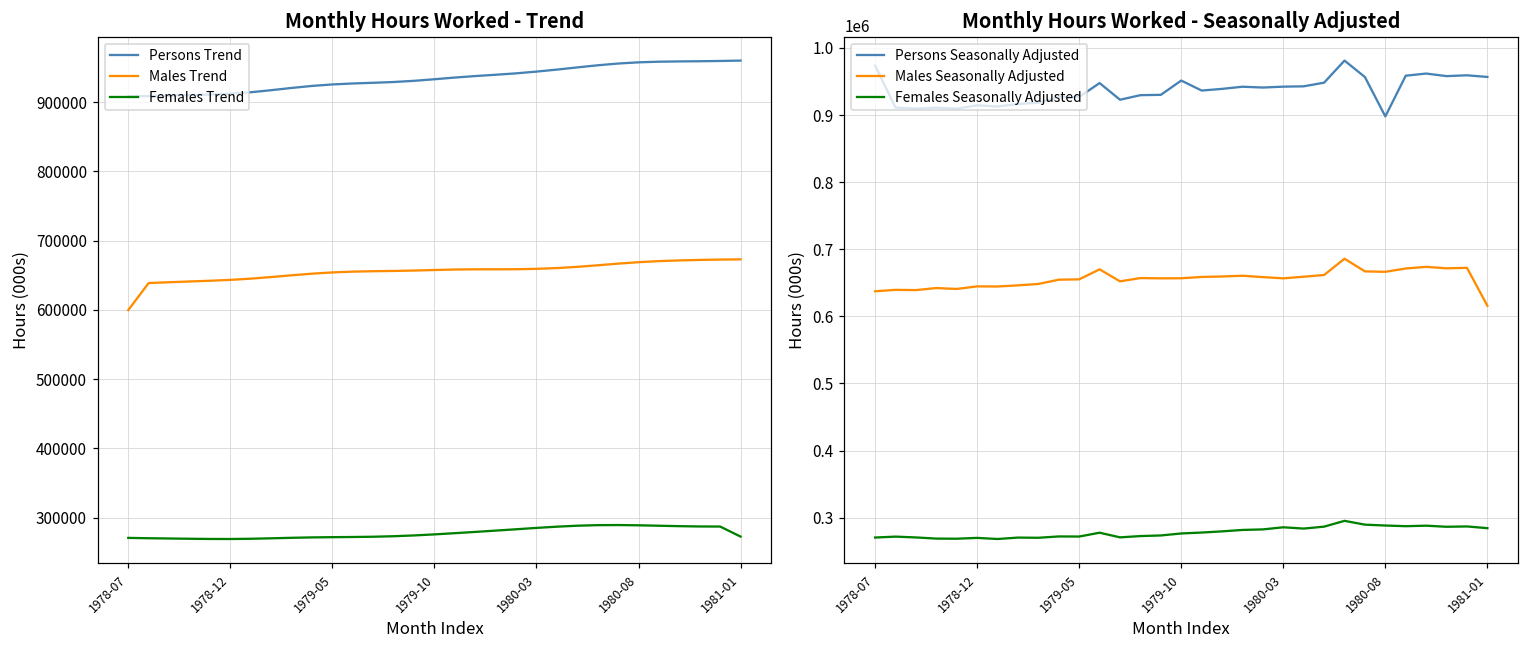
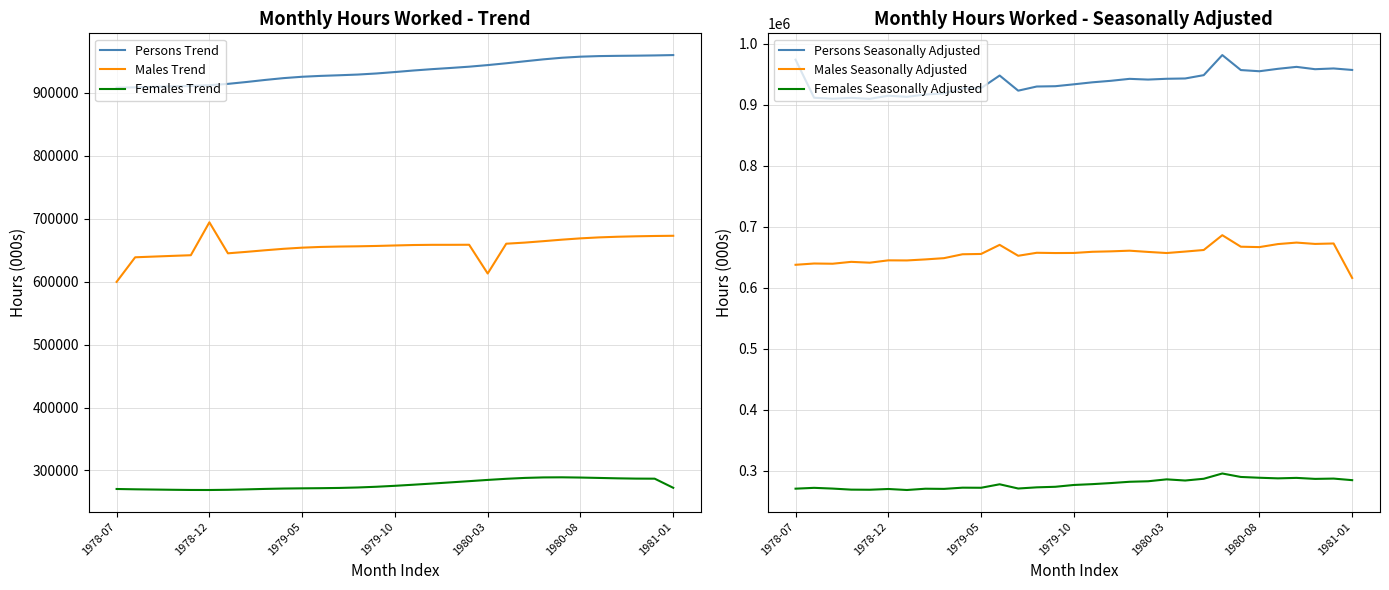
  {
    "Monthly Hours Worked - Trend": {
      "Persons Trend": {
        "1979-05": 930000,
        "1979-10": 930000,
        "1980-03": 940000,
        "1980-08": 960000,
        "1981-01": 960000
      },
      "Males Trend": {
        "1978-07": 600000,
-       "1978-12": 640000,
+       "1978-12": 690000,
        "1979-05": 650000,
        "1979-10": 660000,
-       "1980-03": 660000,
+       "1980-03": 610000,
        "1980-08": 670000,
        "1981-01": 670000
      },
      "Females Trend": {
        "1978-07": 270000,
        "1978-12": 270000,
        "1979-05": 270000,
        "1979-10": 280000,
        "1980-03": 280000,
        "1980-08": 290000,
        "1981-01": 270000
      }
    },
    "Monthly Hours Worked - Seasonally Adjusted": {
      "Persons Seasonally Adjusted": {
-       "1979-10": 950000,
+       "1979-10": 930000,
        "1980-03": 940000,
-       "1980-08": 900000,
+       "1980-08": 950000,
        "1981-01": 960000
      },
      "Males Seasonally Adjusted": {
        "1978-07": 640000,
        "1978-12": 640000,
        "1979-05": 660000,
        "1979-10": 660000,
        "1980-03": 660000,
        "1980-08": 670000,
        "1981-01": 620000
      },
      "Females Seasonally Adjusted": {
        "1978-07": 270000,
        "1978-12": 270000,
        "1979-05": 270000,
        "1979-10": 280000,
        "1980-03": 290000,
        "1980-08": 290000,
        "1981-01": 280000
      }
    }
  }
